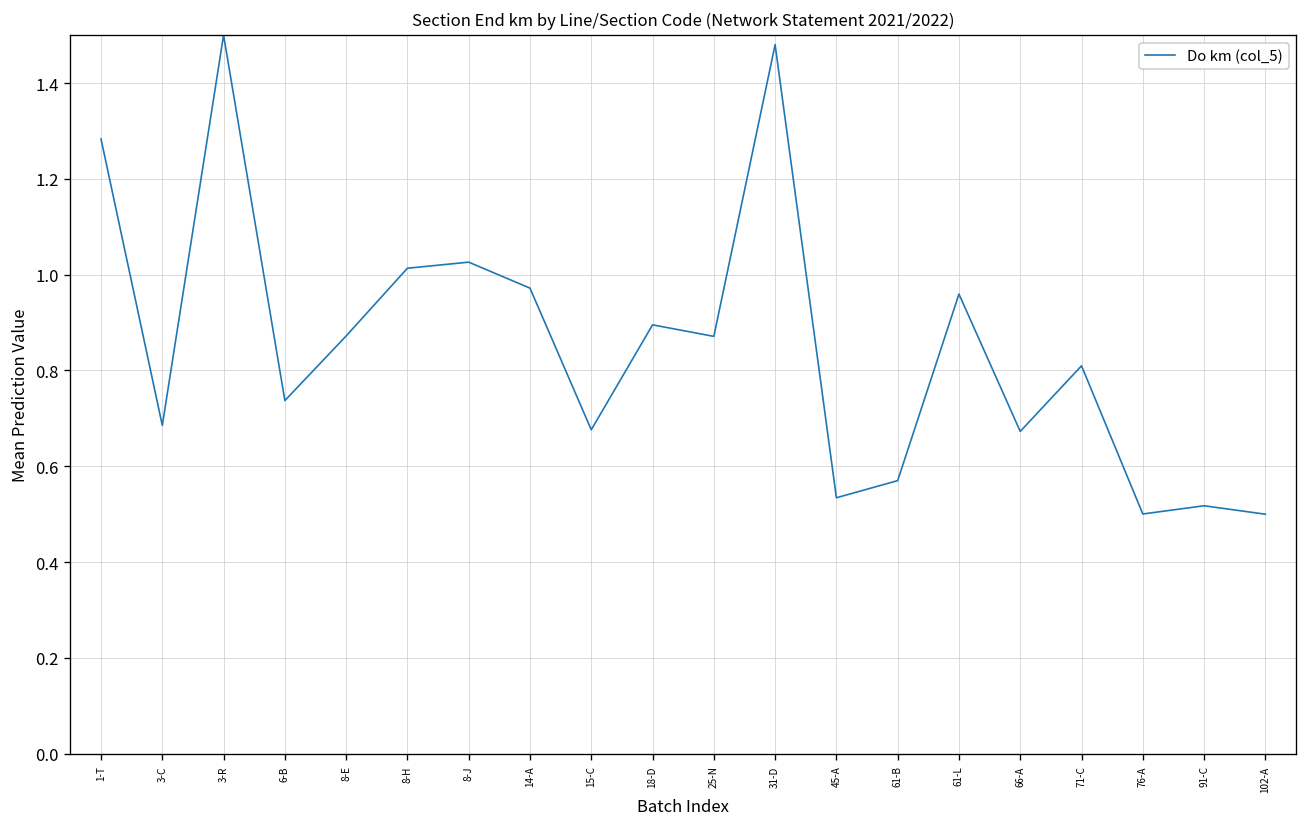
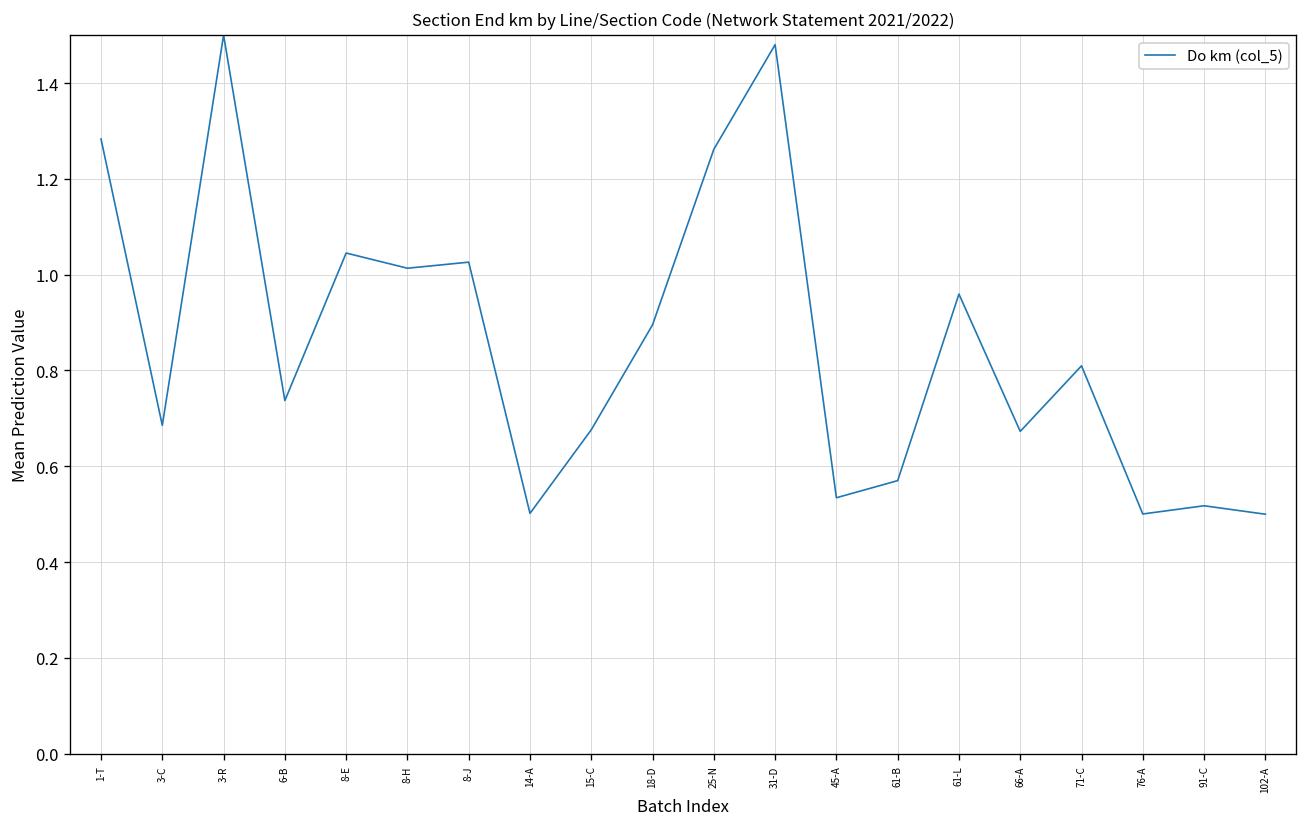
  {
    "1-T": 1.28,
    "3-C": 0.69,
    "3-R": 1.50,
    "6-B": 0.74,
-   "8-E": 0.87,
+   "8-E": 1.05,
    "8-H": 1.01,
    "8-J": 1.03,
-   "14-A": 0.97,
+   "14-A": 0.50,
    "15-C": 0.68,
    "18-D": 0.90,
-   "25-N": 0.87,
+   "25-N": 1.26,
    "31-D": 1.48,
    "45-A": 0.53,
    "61-B": 0.57,
    "61-L": 0.96,
    "66-A": 0.67,
    "71-C": 0.81,
    "76-A": 0.50,
    "91-C": 0.52,
    "102-A": 0.50
  }
